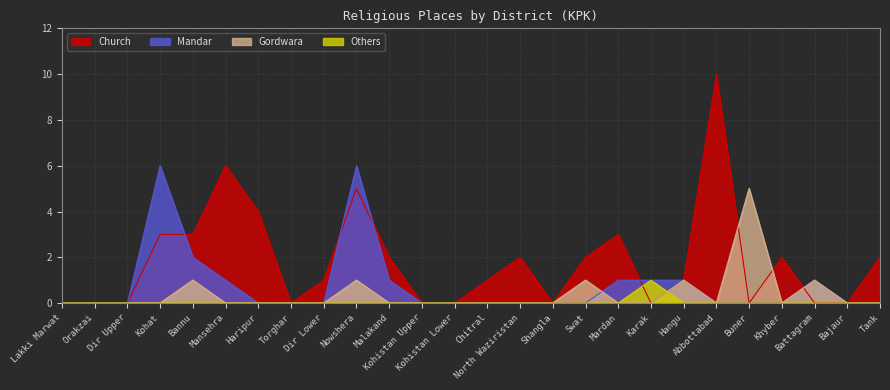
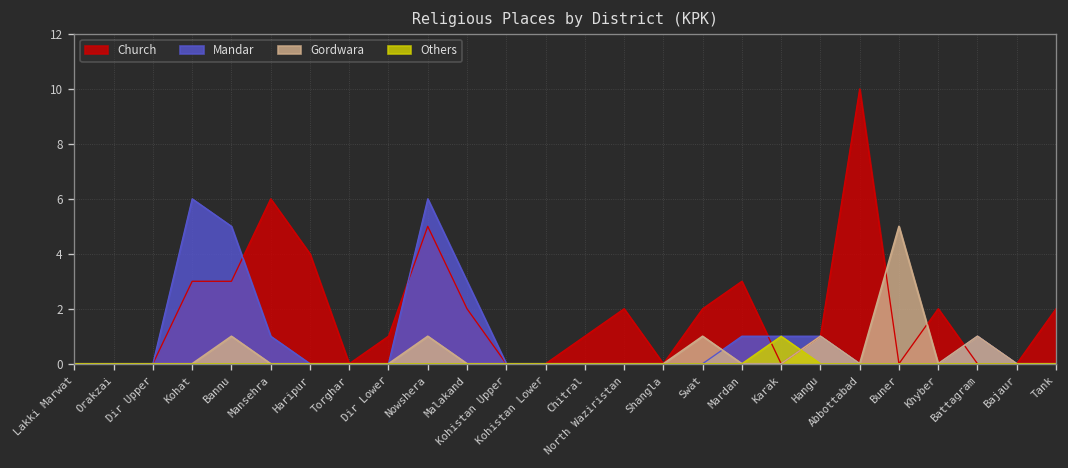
  {
    "Church": {
      "Kohat": 3,
      "Bannu": 3,
      "Mansehra": 6,
      "Haripur": 4,
      "Dir Lower": 1,
      "Nowshera": 5,
      "Malakand": 2,
      "Chitral": 1,
      "North Waziristan": 2,
      "Swat": 2,
      "Mardan": 3,
      "Abbottabad": 10,
      "Khyber": 2,
      "Tank": 2
    },
    "Mandar": {
      "Kohat": 6,
-     "Bannu": 2,
+     "Bannu": 5,
      "Mansehra": 1,
      "Nowshera": 6,
-     "Malakand": 1,
+     "Malakand": 3,
      "Mardan": 1
    },
    "Gordwara": {
      "Bannu": 1,
      "Nowshera": 1,
      "Swat": 1,
      "Buner": 5
    },
    "Others": {
      "Bannu": 0,
      "Nowshera": 0,
      "Hangu": 0
    }
  }
